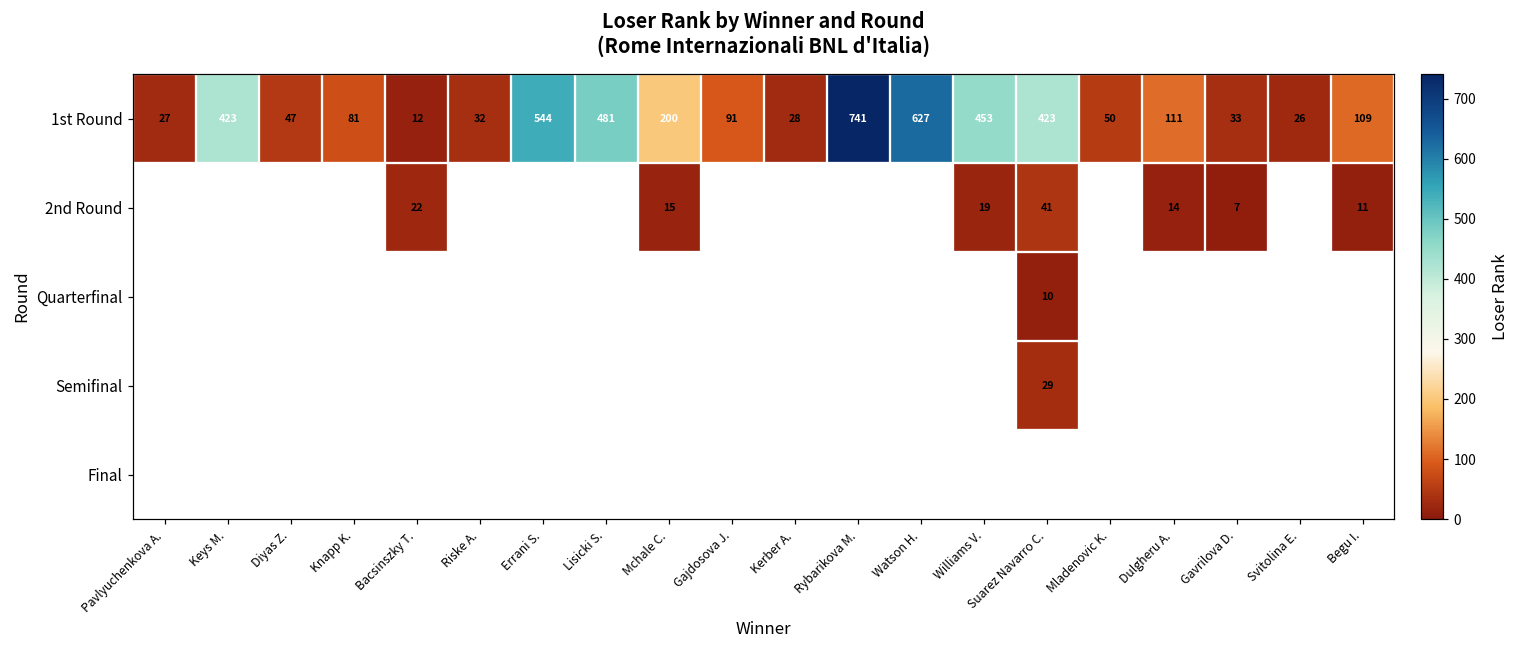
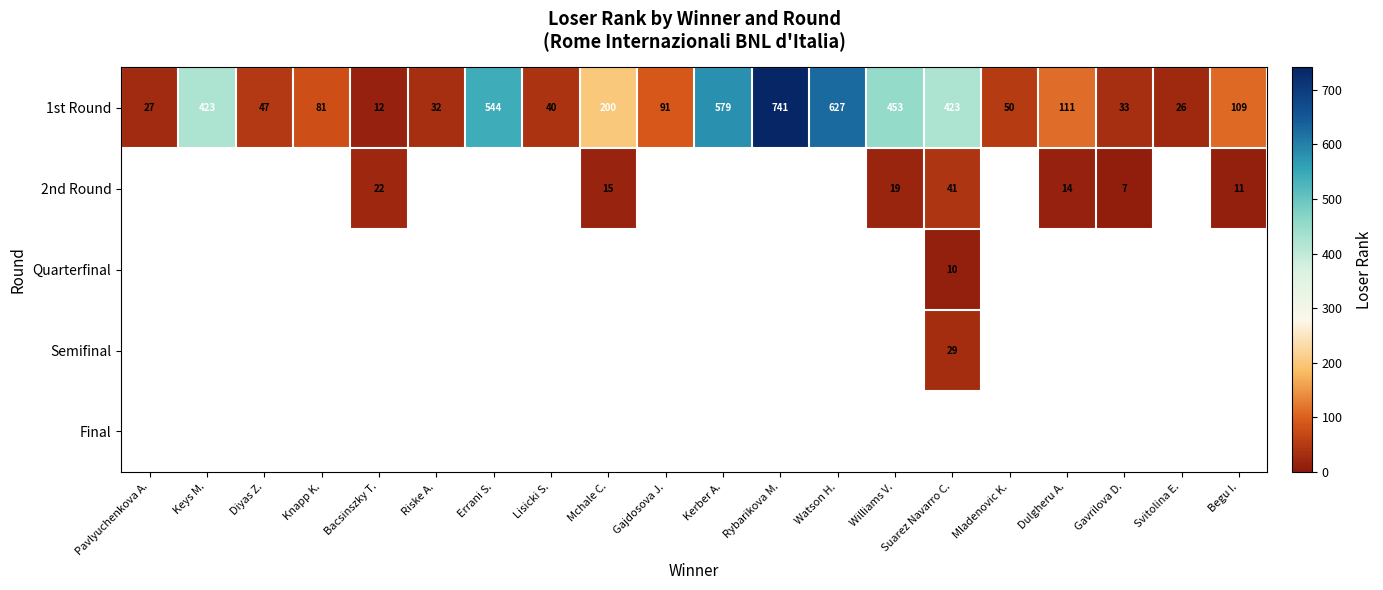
  {
    "1st Round": {
      "Pavlyuchenkova A.": 27,
      "Keys M.": 423,
      "Diyas Z.": 47,
      "Knapp K.": 81,
      "Bacsinszky T.": 12,
      "Riske A.": 32,
      "Errani S.": 544,
-     "Lisicki S.": 481,
+     "Lisicki S.": 40,
      "Mchale C.": 200,
      "Gajdosova J.": 91,
-     "Kerber A.": 28,
+     "Kerber A.": 579,
      "Rybarikova M.": 741,
      "Watson H.": 627,
      "Williams V.": 453,
      "Suarez Navarro C.": 423,
      "Mladenovic K.": 50,
      "Dulgheru A.": 111,
      "Gavrilova D.": 33,
      "Svitolina E.": 26,
      "Begu I.": 109
    },
    "2nd Round": {
      "Bacsinszky T.": 22,
      "Mchale C.": 15,
      "Williams V.": 19,
      "Suarez Navarro C.": 41,
      "Dulgheru A.": 14,
      "Gavrilova D.": 7,
      "Begu I.": 11
    },
    "Quarterfinal": {
      "Suarez Navarro C.": 10
    },
    "Semifinal": {
      "Suarez Navarro C.": 29
    }
  }
